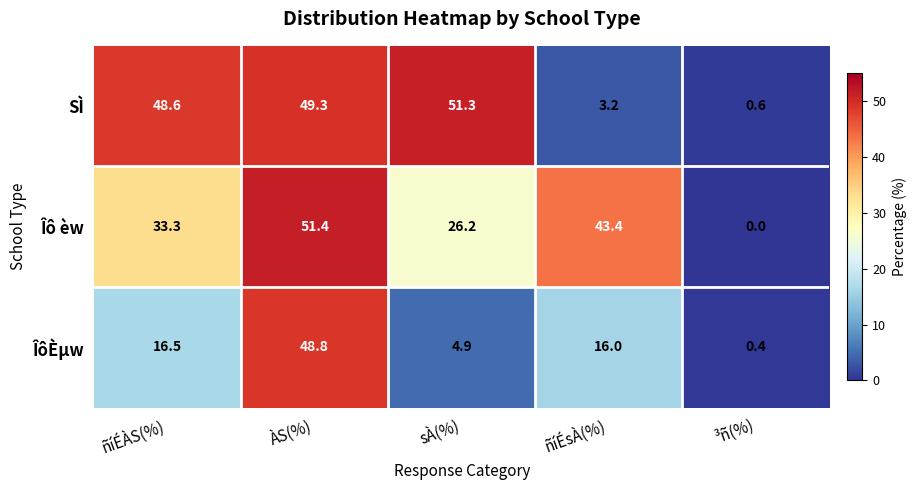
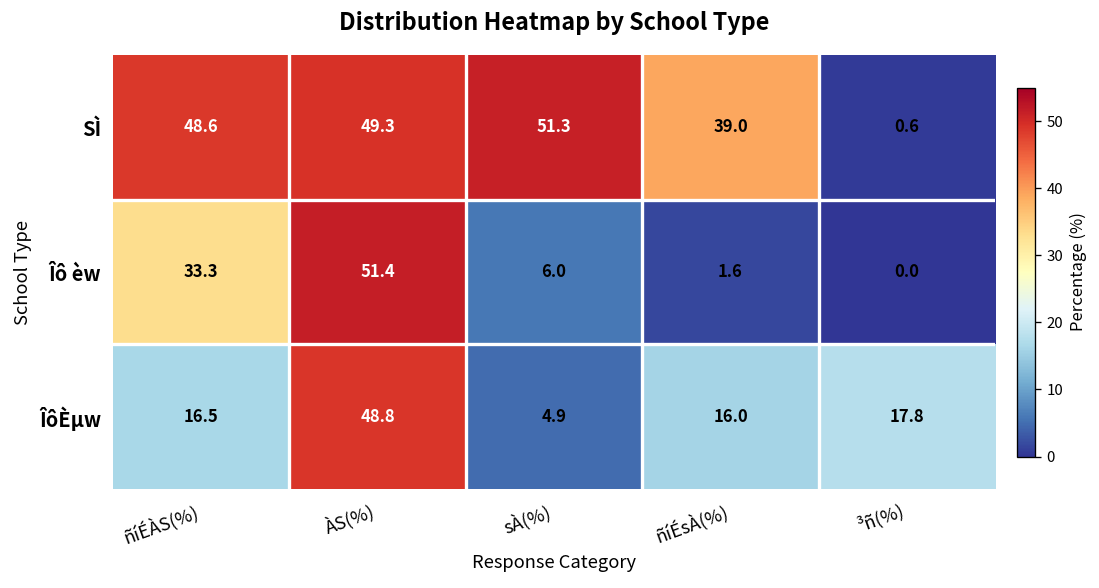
  {
    "SÌ": {
      "ñíÉÀS(%)": 48.6,
      "ÀS(%)": 49.3,
      "sÀ(%)": 51.3,
-     "ñíÉsÀ(%)": 3.2,
+     "ñíÉsÀ(%)": 39.0,
      "³ñ(%)": 0.6
    },
    "Îô èw": {
      "ñíÉÀS(%)": 33.3,
      "ÀS(%)": 51.4,
-     "sÀ(%)": 26.2,
-     "ñíÉsÀ(%)": 43.4,
+     "sÀ(%)": 6.0,
+     "ñíÉsÀ(%)": 1.6,
      "³ñ(%)": 0.0
    },
    "ÎôÈµw": {
      "ñíÉÀS(%)": 16.5,
      "ÀS(%)": 48.8,
      "sÀ(%)": 4.9,
      "ñíÉsÀ(%)": 16.0,
-     "³ñ(%)": 0.4
+     "³ñ(%)": 17.8
    }
  }
